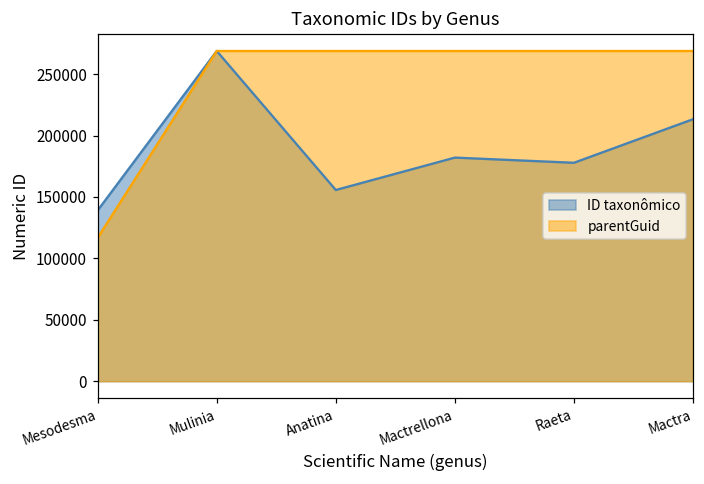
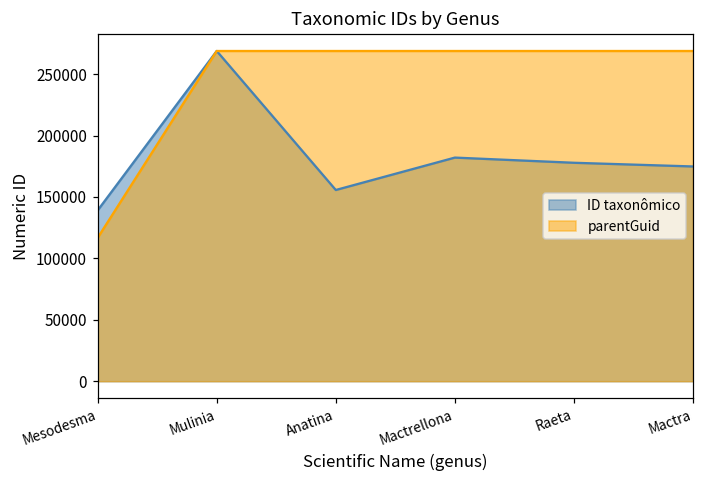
  {
    "ID taxonômico": {
      "Mesodesma": 139000,
      "Anatina": 156000,
      "Mactrellona": 182000,
      "Raeta": 178000,
-     "Mactra": 213000
+     "Mactra": 175000
    },
    "parentGuid": {
      "Mesodesma": 117000,
      "Anatina": 269000,
      "Mactrellona": 269000,
      "Raeta": 269000,
      "Mactra": 269000
    }
  }
